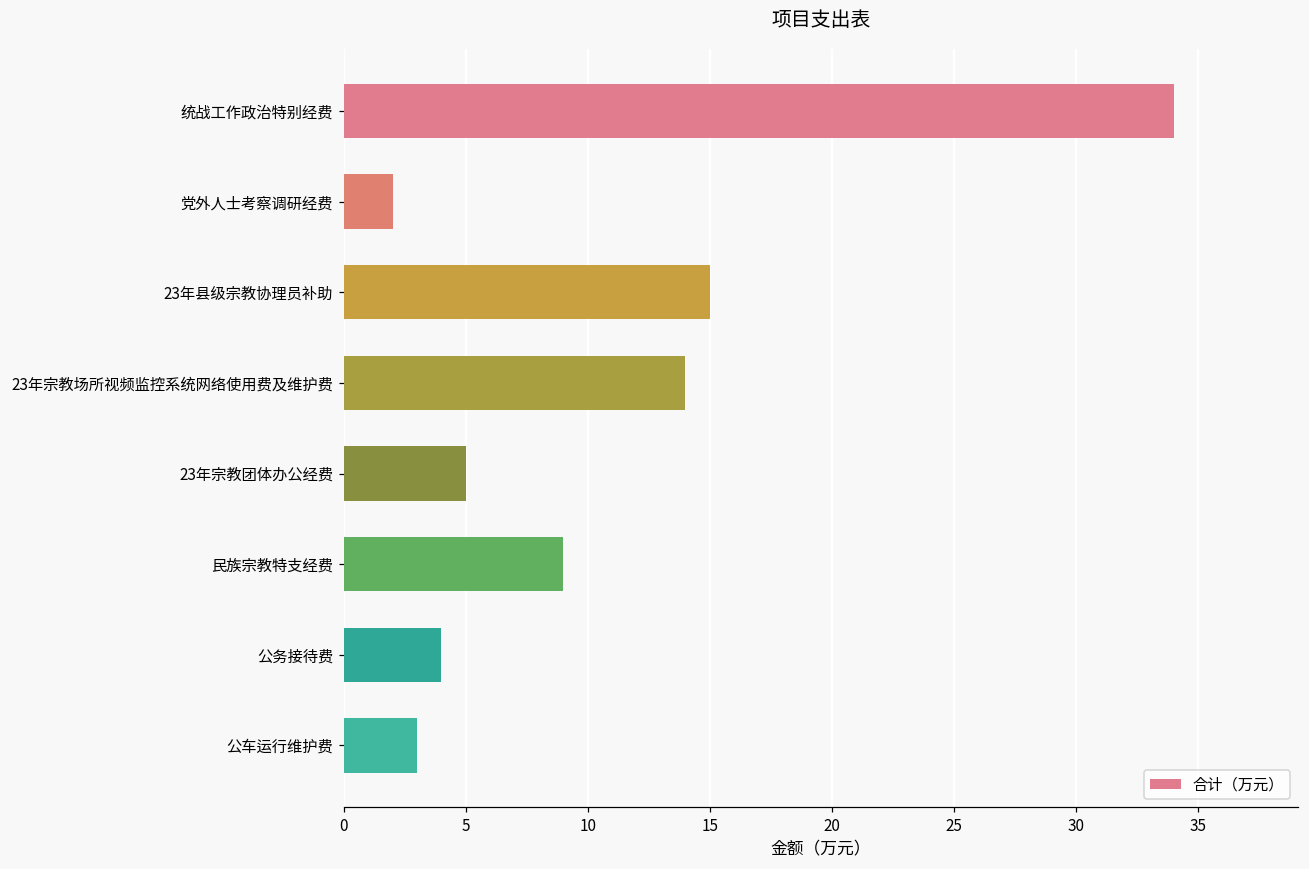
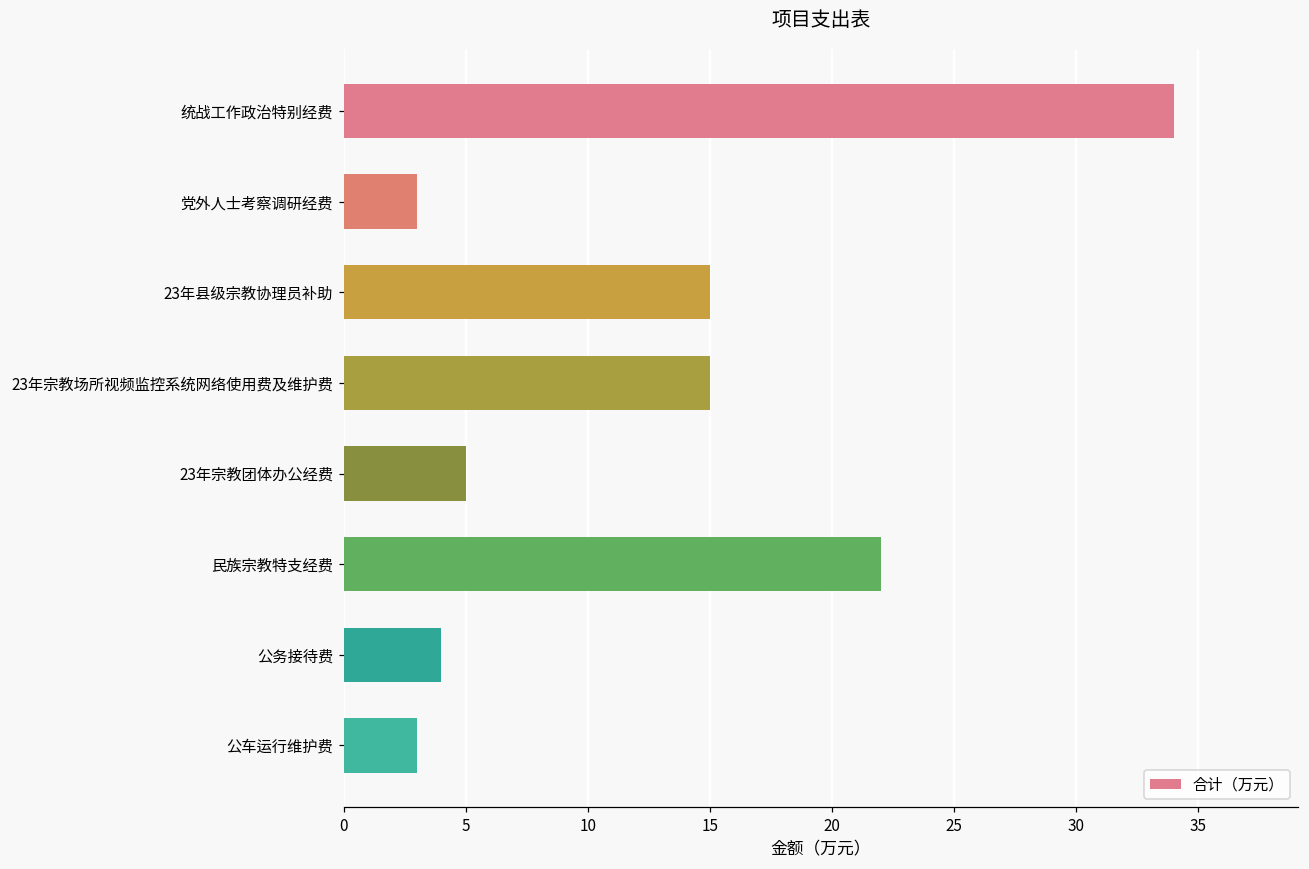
  {
    "统战工作政治特别经费": 34,
-   "党外人士考察调研经费": 2,
+   "党外人士考察调研经费": 3,
    "23年县级宗教协理员补助": 15,
-   "23年宗教场所视频监控系统网络使用费及维护费": 14,
+   "23年宗教场所视频监控系统网络使用费及维护费": 15,
    "23年宗教团体办公经费": 5,
-   "民族宗教特支经费": 9,
+   "民族宗教特支经费": 22,
    "公务接待费": 4,
    "公车运行维护费": 3
  }
